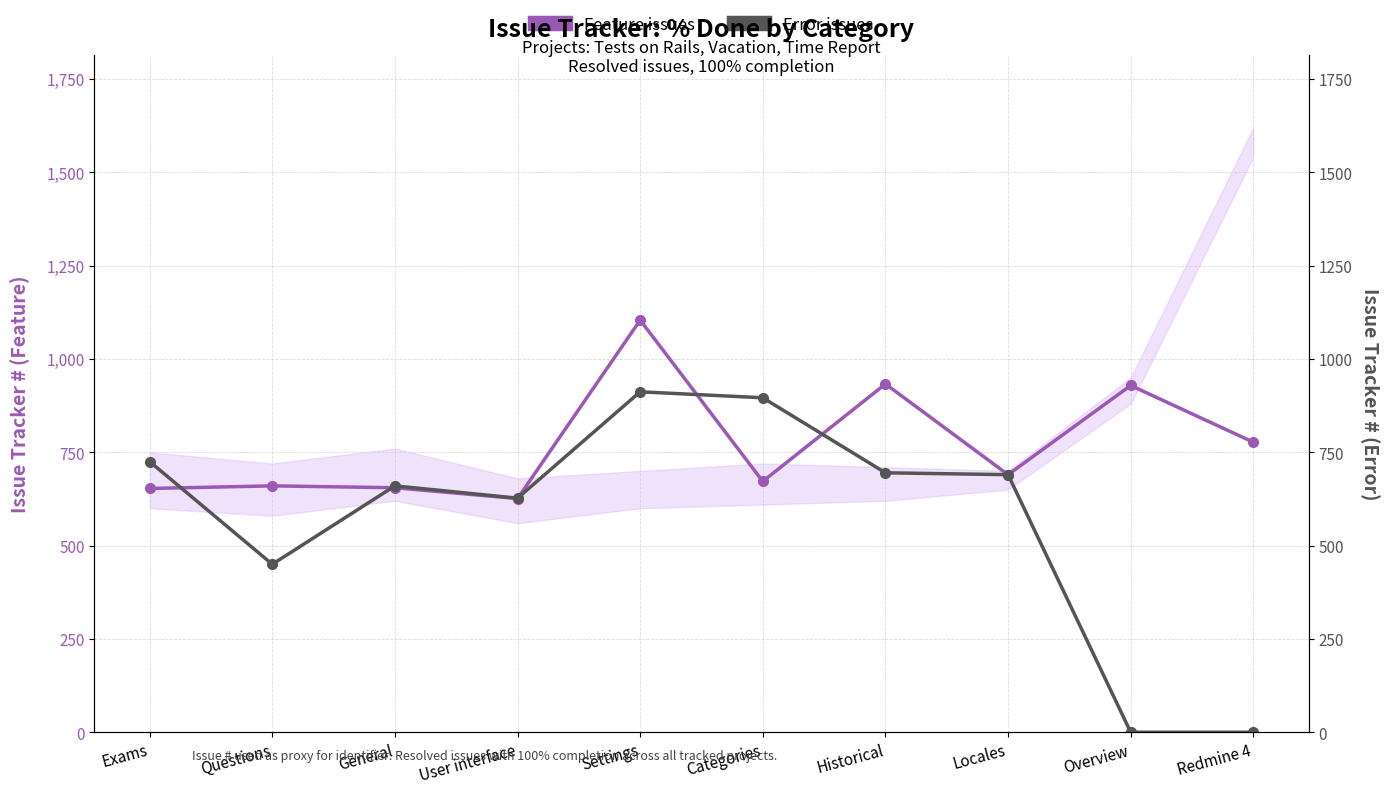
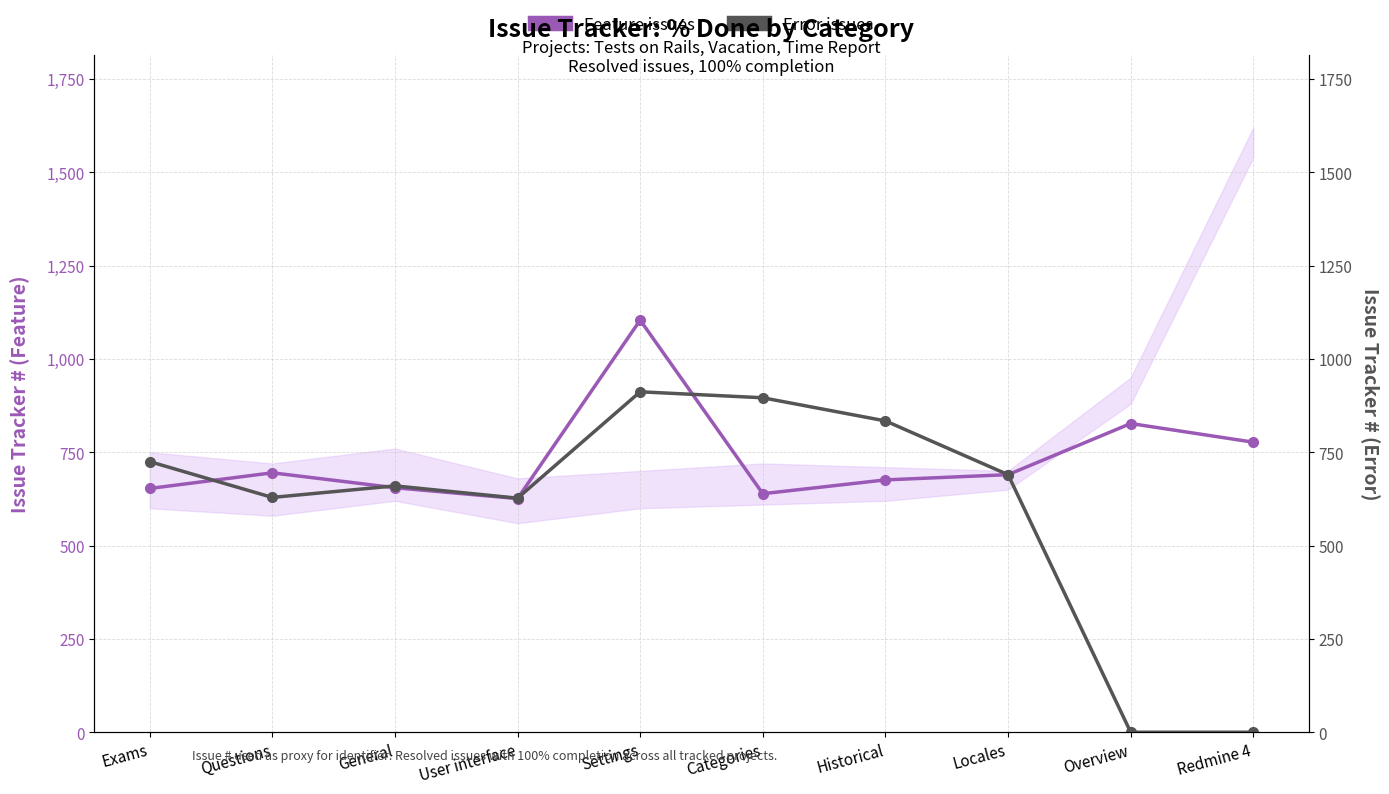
  {
    "Feature issues": {
      "Exams": "650",
-     "Questions": "660",
+     "Questions": "700",
      "General": "660",
      "User interface": "630",
      "Settings": "1,100",
-     "Categories": "670",
-     "Historical": "930",
+     "Categories": "640",
+     "Historical": "680",
      "Locales": "690",
-     "Overview": "930",
+     "Overview": "830",
      "Redmine 4": "780"
    },
    "Error issues": {
      "Exams": "730",
-     "Questions": "450",
+     "Questions": "630",
      "General": "660",
      "User interface": "630",
      "Settings": "910",
      "Categories": "900",
-     "Historical": "700",
+     "Historical": "830",
      "Locales": "690",
      "Overview": "0",
      "Redmine 4": "0"
    }
  }
